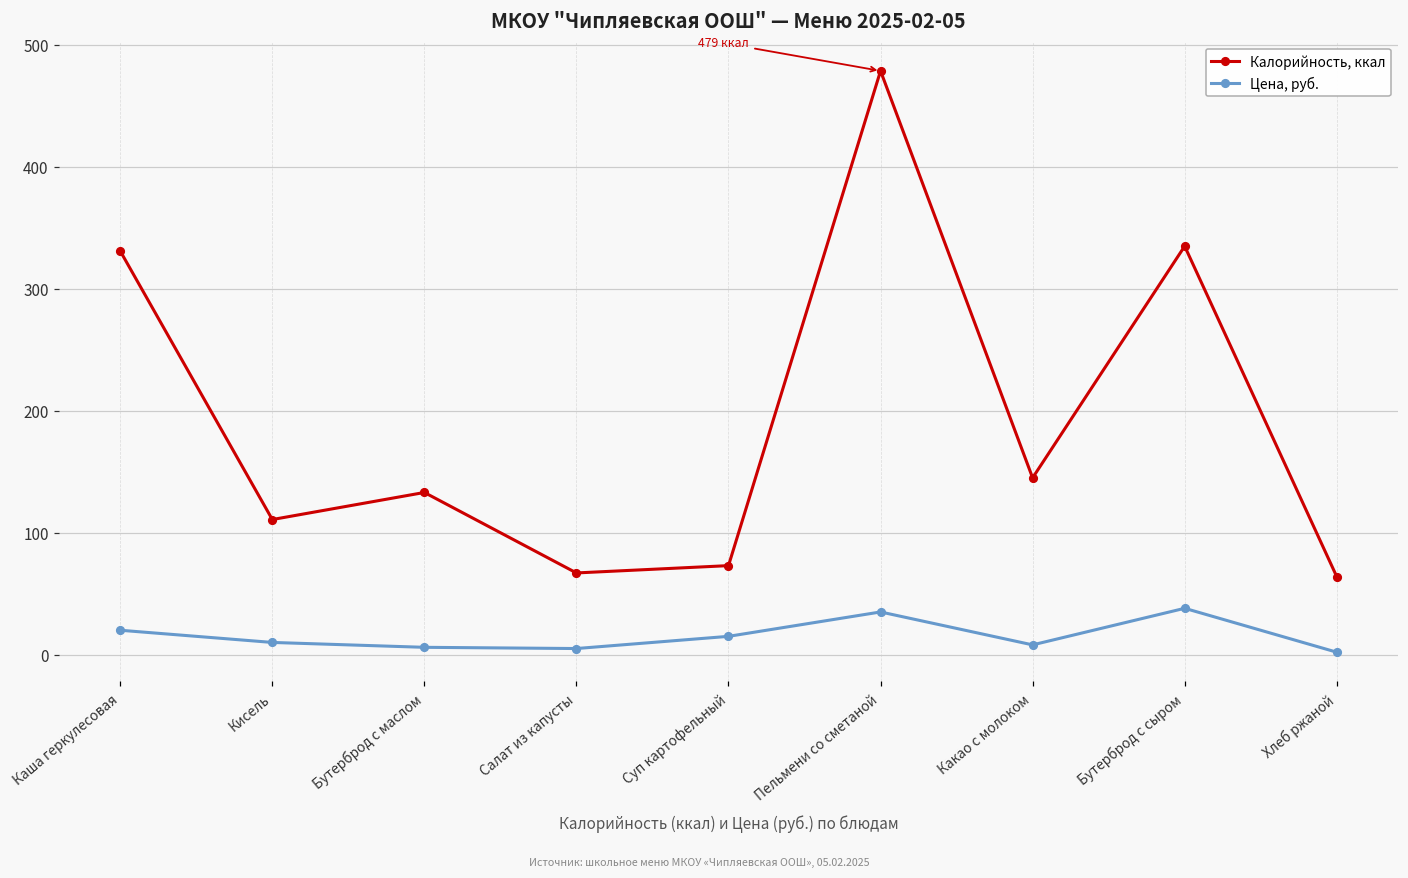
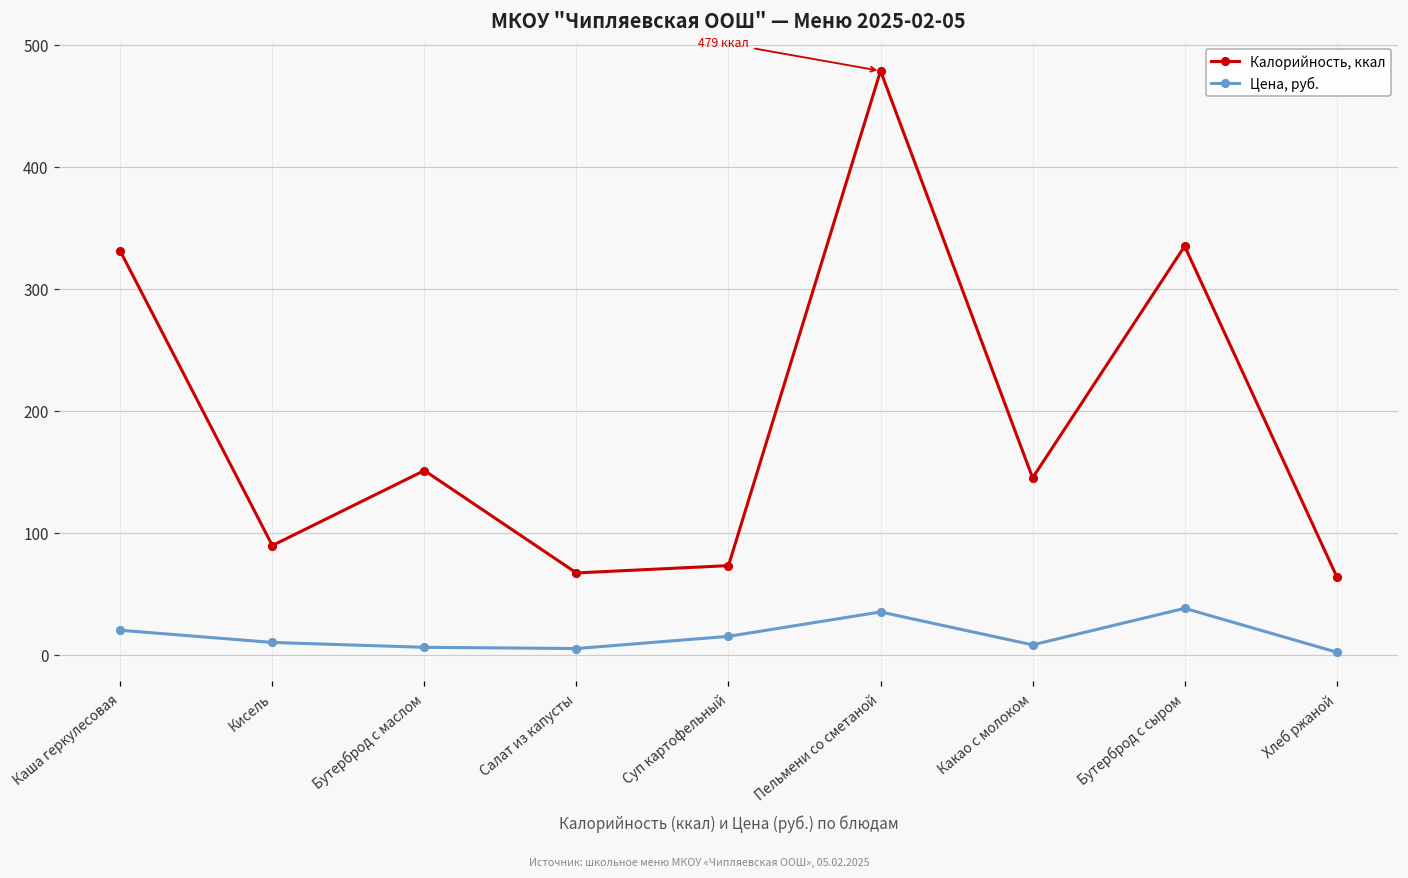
  {
    "Калорийность, ккал": {
      "Каша геркулесовая": 331,
-     "Кисель": 111,
-     "Бутерброд с маслом": 133,
+     "Кисель": 90,
+     "Бутерброд с маслом": 151,
      "Салат из капусты": 67,
      "Суп картофельный": 73,
      "Какао с молоком": 145,
      "Бутерброд с сыром": 335,
      "Хлеб ржаной": 64
    },
    "Цена, руб.": {
      "Каша геркулесовая": 20,
      "Кисель": 10,
      "Бутерброд с маслом": 6,
      "Салат из капусты": 5,
      "Суп картофельный": 15,
      "Пельмени со сметаной": 35,
      "Какао с молоком": 8,
      "Бутерброд с сыром": 38,
      "Хлеб ржаной": 2
    }
  }
